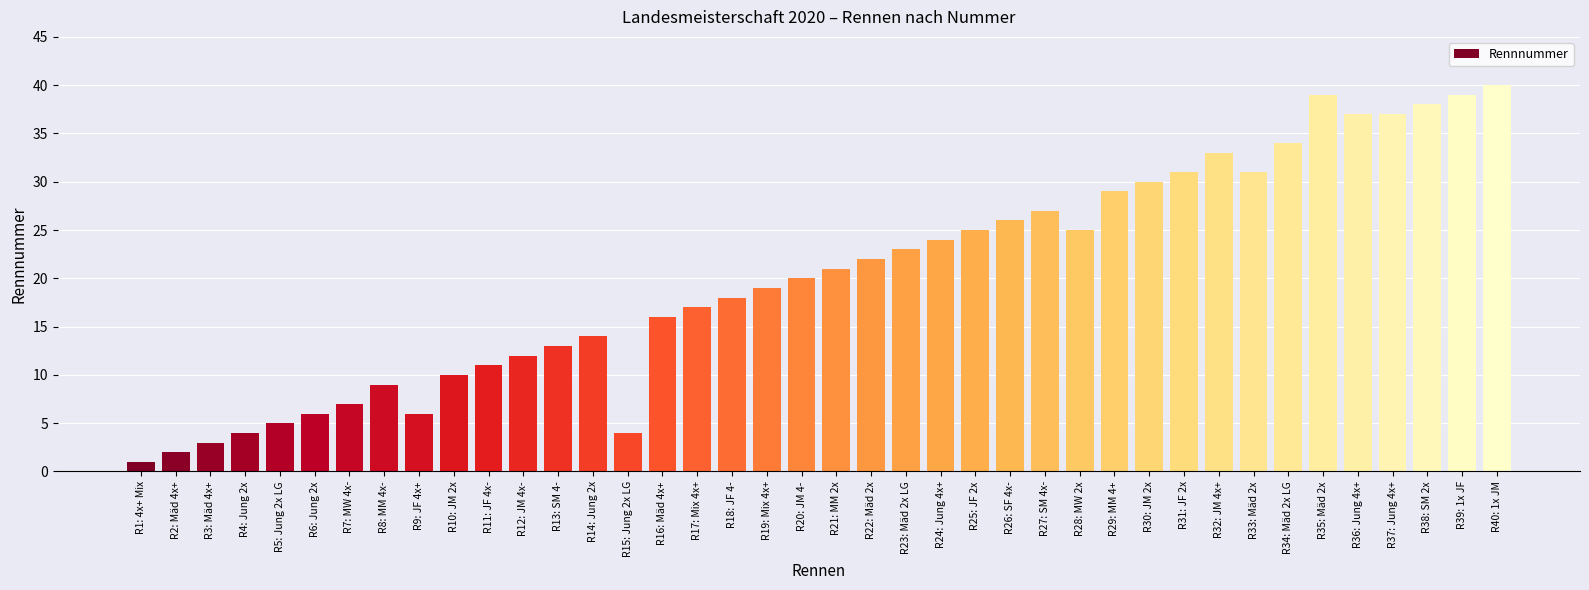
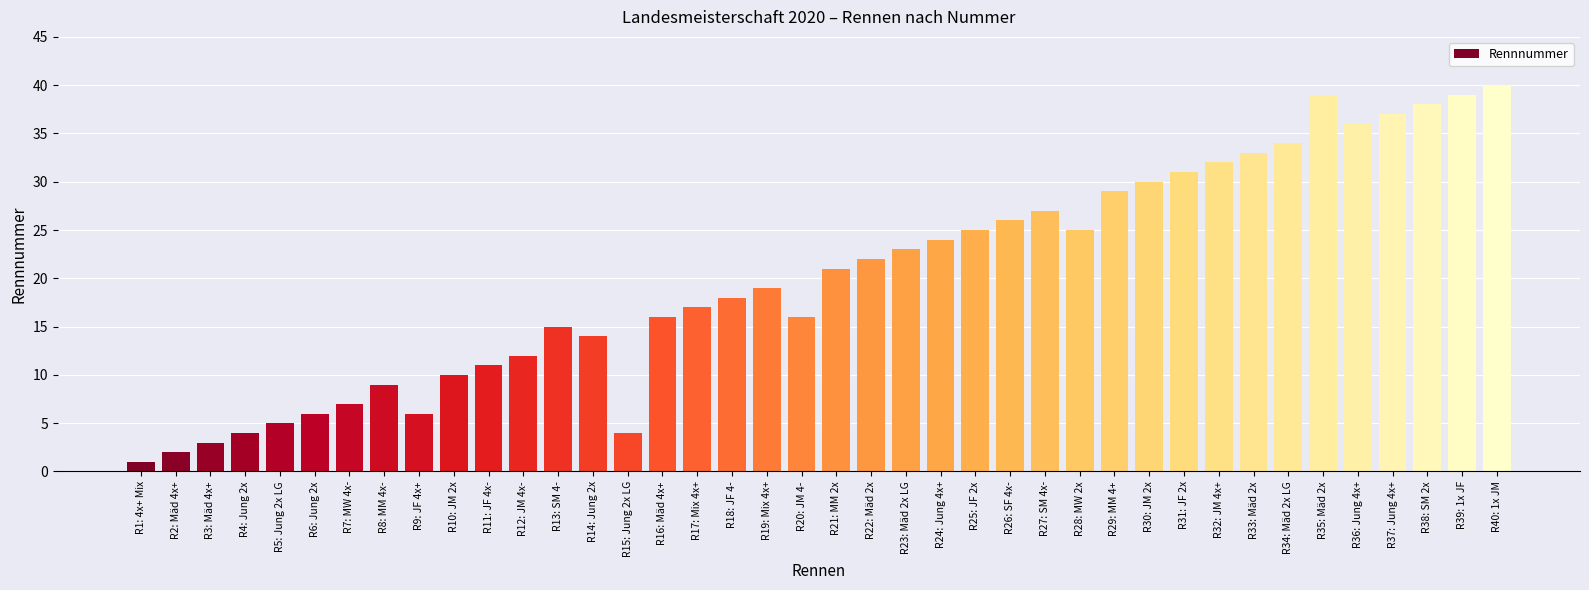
  {
    "R1: 4x+ Mix": 1,
    "R2: Mäd 4x+": 2,
    "R3: Mäd 4x+": 3,
    "R4: Jung 2x": 4,
    "R5: Jung 2x LG": 5,
    "R6: Jung 2x": 6,
    "R7: MW 4x-": 7,
    "R8: MM 4x-": 9,
    "R9: JF 4x+": 6,
    "R10: JM 2x": 10,
    "R11: JF 4x-": 11,
    "R12: JM 4x-": 12,
-   "R13: SM 4-": 13,
+   "R13: SM 4-": 15,
    "R14: Jung 2x": 14,
    "R15: Jung 2x LG": 4,
    "R16: Mäd 4x+": 16,
    "R17: Mix 4x+": 17,
    "R18: JF 4-": 18,
    "R19: Mix 4x+": 19,
-   "R20: JM 4-": 20,
+   "R20: JM 4-": 16,
    "R21: MM 2x": 21,
    "R22: Mäd 2x": 22,
    "R23: Mäd 2x LG": 23,
    "R24: Jung 4x+": 24,
    "R25: JF 2x": 25,
    "R26: SF 4x-": 26,
    "R27: SM 4x-": 27,
    "R28: MW 2x": 25,
    "R29: MM 4+": 29,
    "R30: JM 2x": 30,
    "R31: JF 2x": 31,
-   "R32: JM 4x+": 33,
-   "R33: Mäd 2x": 31,
+   "R32: JM 4x+": 32,
+   "R33: Mäd 2x": 33,
    "R34: Mäd 2x LG": 34,
    "R35: Mäd 2x": 39,
-   "R36: Jung 4x+": 37,
+   "R36: Jung 4x+": 36,
    "R37: Jung 4x+": 37,
    "R38: SM 2x": 38,
    "R39: 1x JF": 39,
    "R40: 1x JM": 40
  }
